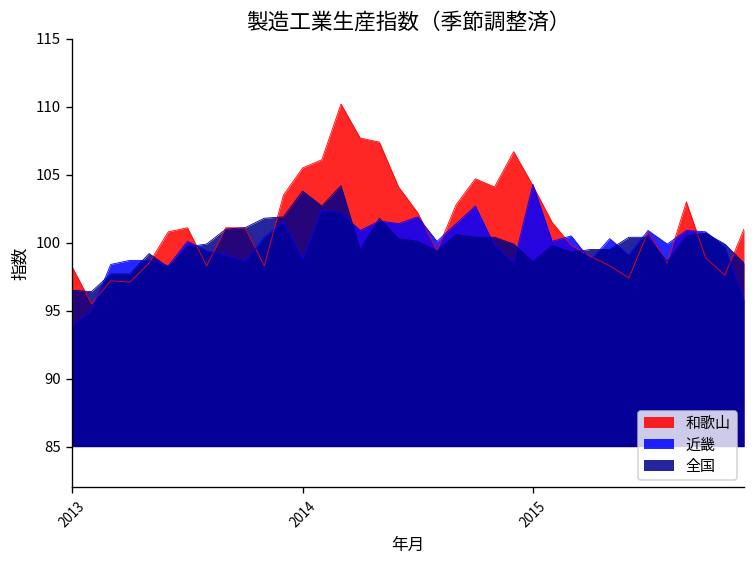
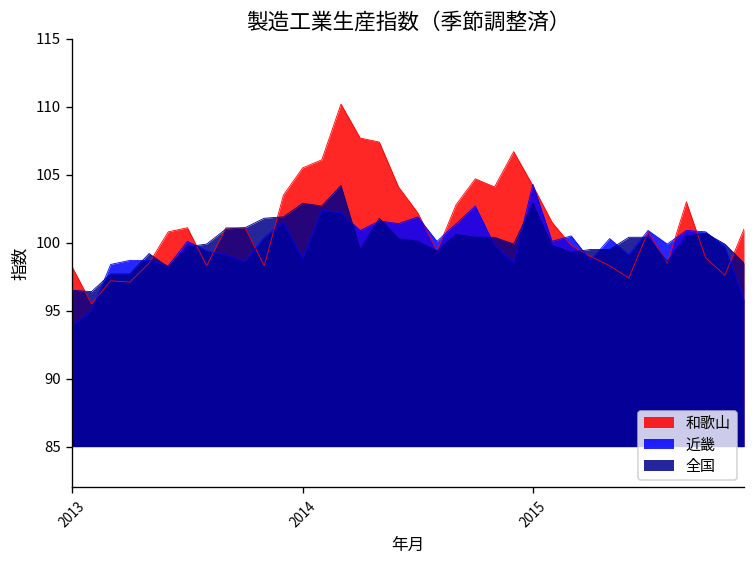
  {
    "和歌山": {
      "2013": 98.2,
      "2014": 105.5
    },
    "近畿": {
      "2013": 93.9,
      "2014": 98.8
    },
    "全国": {
      "2013": 96.5,
-     "2014": 103.8,
-     "2015": 98.6
+     "2014": 102.9,
+     "2015": 102.9
    }
  }
